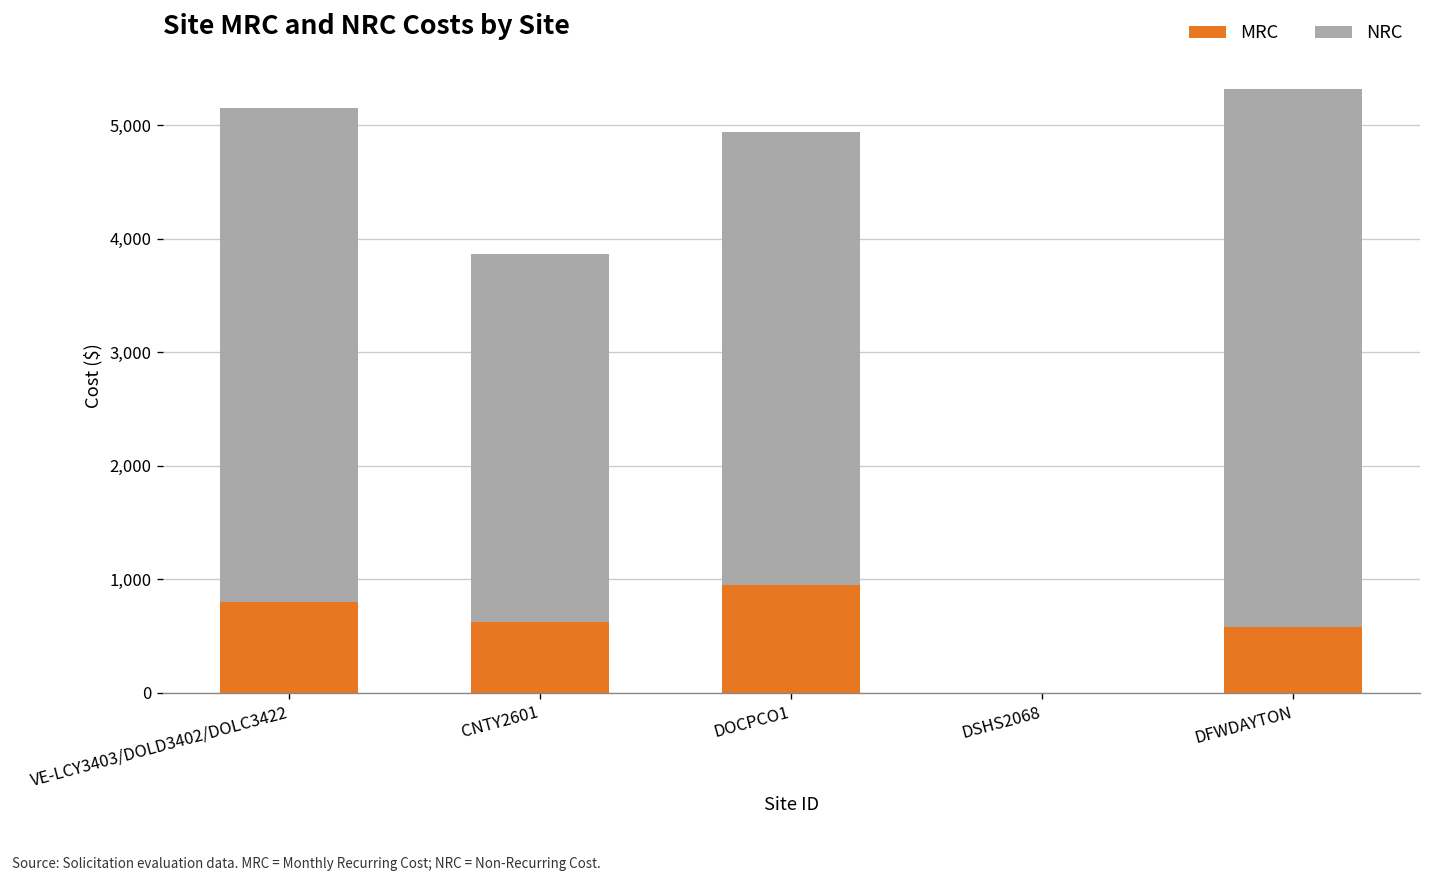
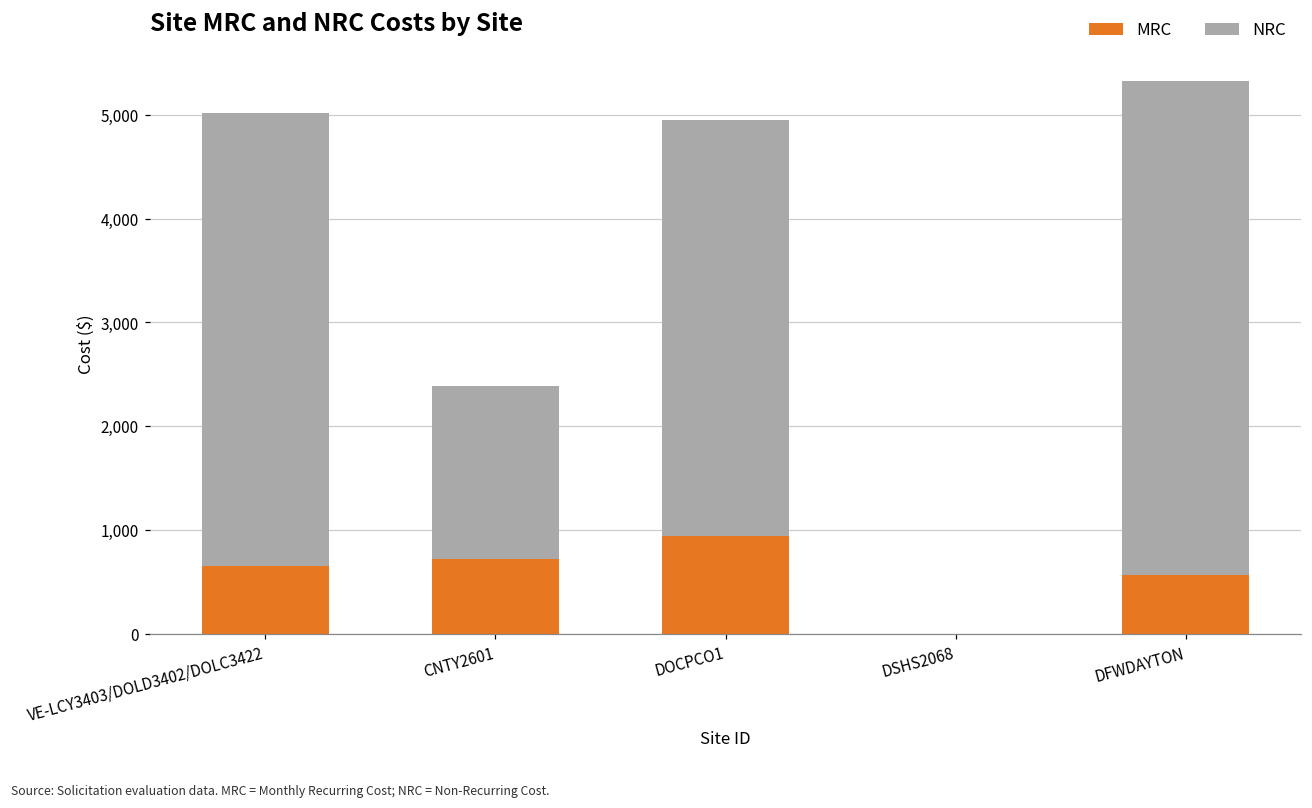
  {
    "MRC": {
-     "VE-LCY3403/DOLD3402/DOLC3422": "800",
-     "CNTY2601": "600",
+     "VE-LCY3403/DOLD3402/DOLC3422": "700",
+     "CNTY2601": "700",
      "DOCPCO1": "900",
      "DSHS2068": "0",
      "DFWDAYTON": "600"
    },
    "NRC": {
      "VE-LCY3403/DOLD3402/DOLC3422": "4,400",
-     "CNTY2601": "3,300",
+     "CNTY2601": "1,700",
      "DOCPCO1": "4,000",
      "DSHS2068": "0",
      "DFWDAYTON": "4,800"
    }
  }
